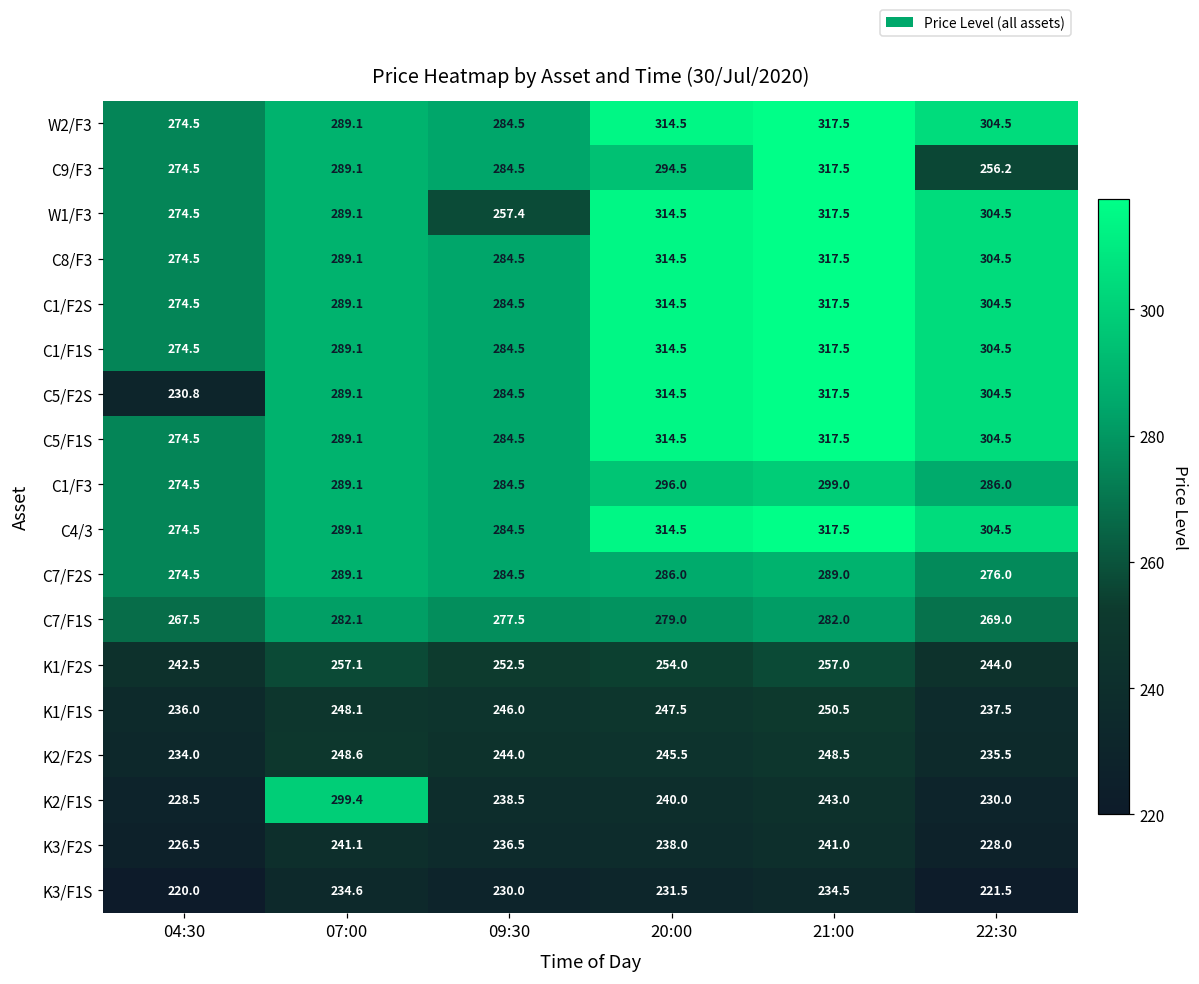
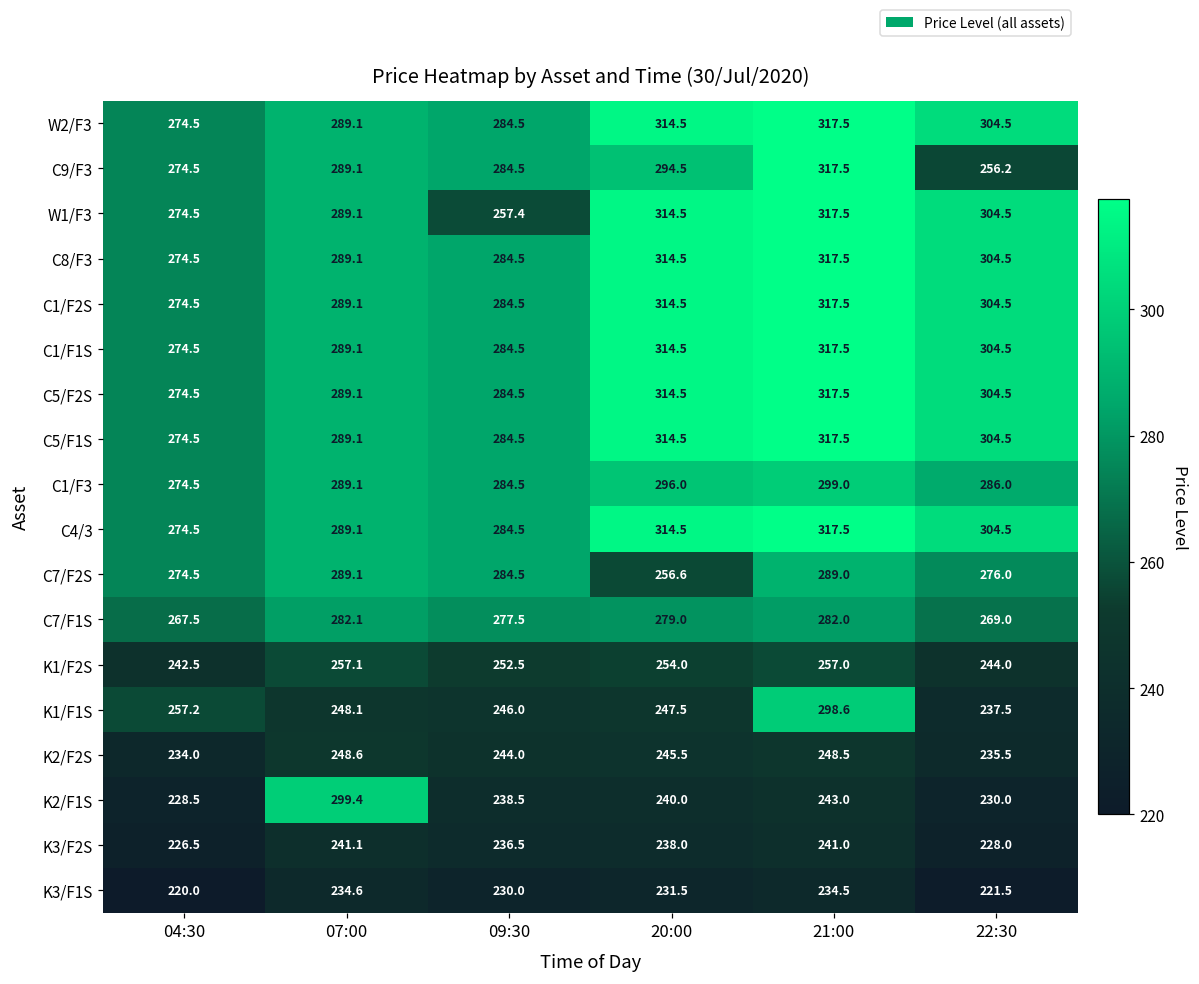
  {
    "W2/F3": {
      "04:30": 274.5,
      "07:00": 289.1,
      "09:30": 284.5,
      "20:00": 314.5,
      "21:00": 317.5,
      "22:30": 304.5
    },
    "C9/F3": {
      "04:30": 274.5,
      "07:00": 289.1,
      "09:30": 284.5,
      "20:00": 294.5,
      "21:00": 317.5,
      "22:30": 256.2
    },
    "W1/F3": {
      "04:30": 274.5,
      "07:00": 289.1,
      "09:30": 257.4,
      "20:00": 314.5,
      "21:00": 317.5,
      "22:30": 304.5
    },
    "C8/F3": {
      "04:30": 274.5,
      "07:00": 289.1,
      "09:30": 284.5,
      "20:00": 314.5,
      "21:00": 317.5,
      "22:30": 304.5
    },
    "C1/F2S": {
      "04:30": 274.5,
      "07:00": 289.1,
      "09:30": 284.5,
      "20:00": 314.5,
      "21:00": 317.5,
      "22:30": 304.5
    },
    "C1/F1S": {
      "04:30": 274.5,
      "07:00": 289.1,
      "09:30": 284.5,
      "20:00": 314.5,
      "21:00": 317.5,
      "22:30": 304.5
    },
    "C5/F2S": {
-     "04:30": 230.8,
+     "04:30": 274.5,
      "07:00": 289.1,
      "09:30": 284.5,
      "20:00": 314.5,
      "21:00": 317.5,
      "22:30": 304.5
    },
    "C5/F1S": {
      "04:30": 274.5,
      "07:00": 289.1,
      "09:30": 284.5,
      "20:00": 314.5,
      "21:00": 317.5,
      "22:30": 304.5
    },
    "C1/F3": {
      "04:30": 274.5,
      "07:00": 289.1,
      "09:30": 284.5,
      "20:00": 296.0,
      "21:00": 299.0,
      "22:30": 286.0
    },
    "C4/3": {
      "04:30": 274.5,
      "07:00": 289.1,
      "09:30": 284.5,
      "20:00": 314.5,
      "21:00": 317.5,
      "22:30": 304.5
    },
    "C7/F2S": {
      "04:30": 274.5,
      "07:00": 289.1,
      "09:30": 284.5,
-     "20:00": 286.0,
+     "20:00": 256.6,
      "21:00": 289.0,
      "22:30": 276.0
    },
    "C7/F1S": {
      "04:30": 267.5,
      "07:00": 282.1,
      "09:30": 277.5,
      "20:00": 279.0,
      "21:00": 282.0,
      "22:30": 269.0
    },
    "K1/F2S": {
      "04:30": 242.5,
      "07:00": 257.1,
      "09:30": 252.5,
      "20:00": 254.0,
      "21:00": 257.0,
      "22:30": 244.0
    },
    "K1/F1S": {
-     "04:30": 236.0,
+     "04:30": 257.2,
      "07:00": 248.1,
      "09:30": 246.0,
      "20:00": 247.5,
-     "21:00": 250.5,
+     "21:00": 298.6,
      "22:30": 237.5
    },
    "K2/F2S": {
      "04:30": 234.0,
      "07:00": 248.6,
      "09:30": 244.0,
      "20:00": 245.5,
      "21:00": 248.5,
      "22:30": 235.5
    },
    "K2/F1S": {
      "04:30": 228.5,
      "07:00": 299.4,
      "09:30": 238.5,
      "20:00": 240.0,
      "21:00": 243.0,
      "22:30": 230.0
    },
    "K3/F2S": {
      "04:30": 226.5,
      "07:00": 241.1,
      "09:30": 236.5,
      "20:00": 238.0,
      "21:00": 241.0,
      "22:30": 228.0
    },
    "K3/F1S": {
      "04:30": 220.0,
      "07:00": 234.6,
      "09:30": 230.0,
      "20:00": 231.5,
      "21:00": 234.5,
      "22:30": 221.5
    }
  }
